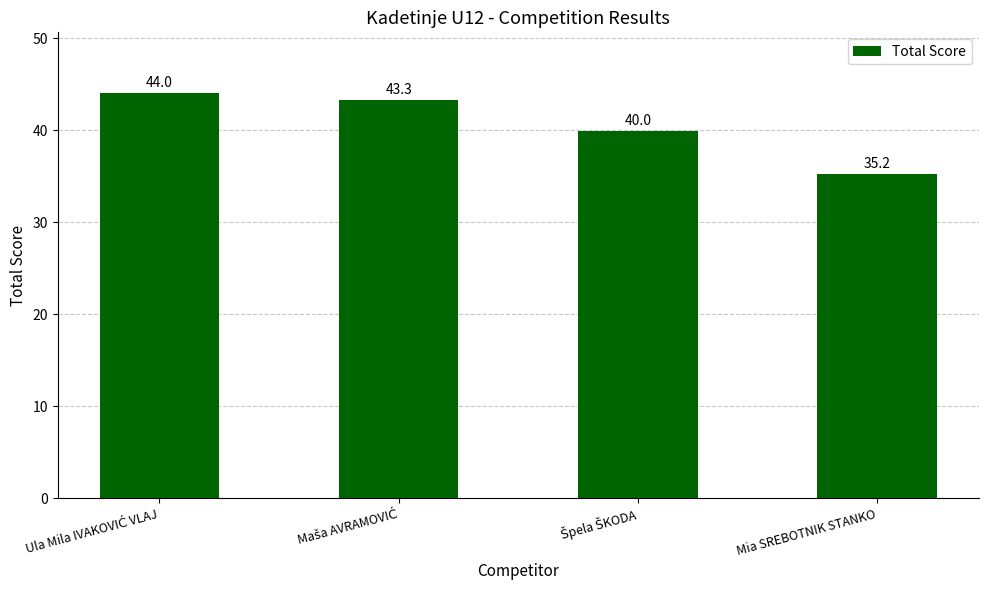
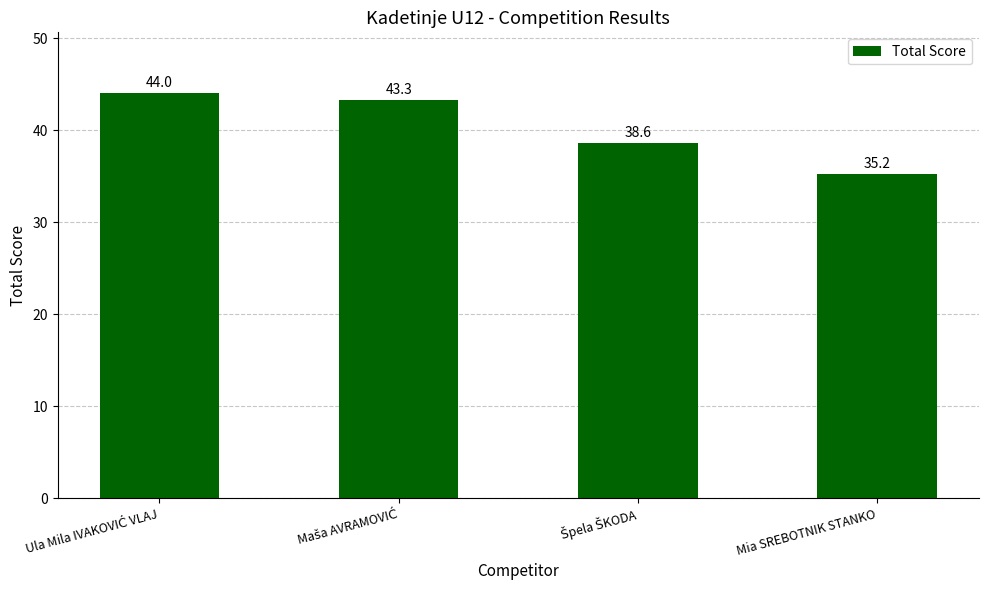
  {
    "Ula Mila IVAKOVIĆ VLAJ": 44.0,
    "Maša AVRAMOVIĆ": 43.3,
-   "Špela ŠKODA": 40.0,
+   "Špela ŠKODA": 38.6,
    "Mia SREBOTNIK STANKO": 35.2
  }
